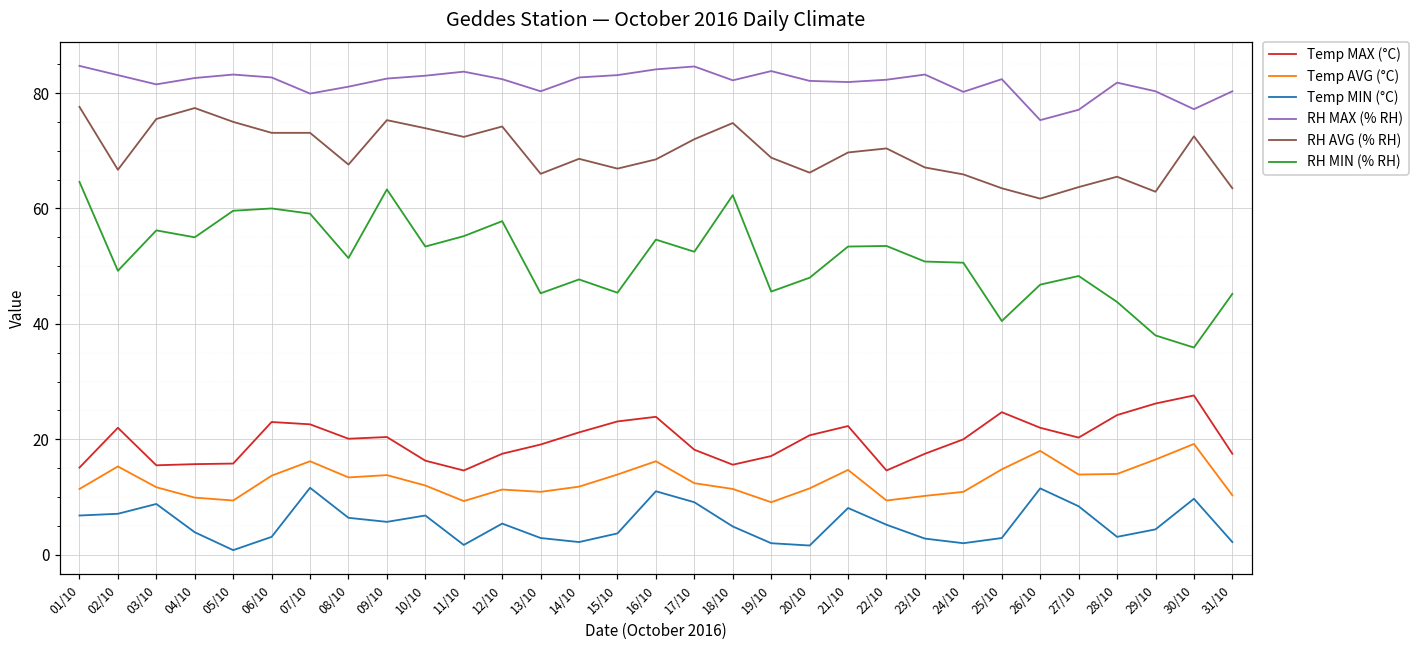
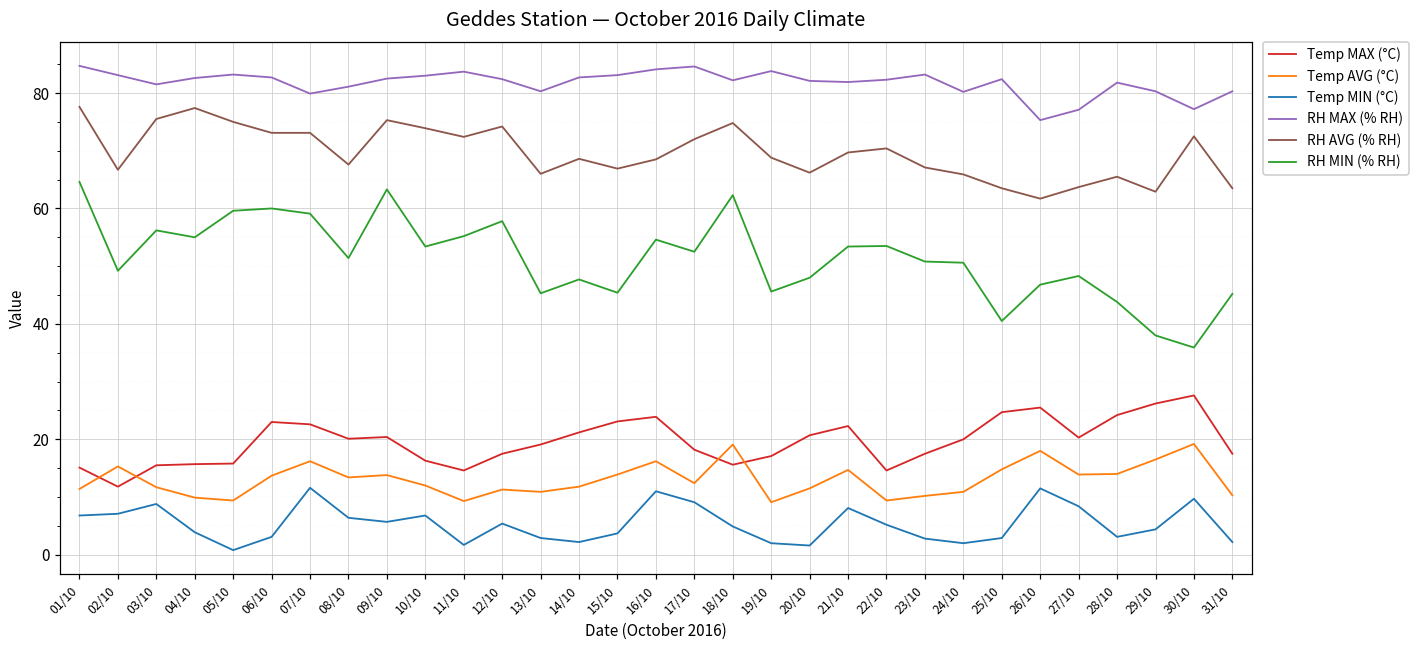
  {
    "Temp MAX (°C)": {
      "01/10": 15,
-     "02/10": 22,
+     "02/10": 12,
      "03/10": 16,
      "04/10": 16,
      "05/10": 16,
      "06/10": 23,
      "07/10": 23,
      "08/10": 20,
      "09/10": 20,
      "10/10": 16,
      "11/10": 15,
      "12/10": 18,
      "13/10": 19,
      "14/10": 21,
      "15/10": 23,
      "16/10": 24,
      "17/10": 18,
      "18/10": 16,
      "19/10": 17,
      "20/10": 21,
      "21/10": 22,
      "22/10": 15,
      "23/10": 18,
      "24/10": 20,
      "25/10": 25,
-     "26/10": 22,
+     "26/10": 26,
      "27/10": 20,
      "28/10": 24,
      "29/10": 26,
      "30/10": 28,
      "31/10": 18
    },
    "Temp AVG (°C)": {
      "01/10": 11,
      "02/10": 15,
      "03/10": 12,
      "04/10": 10,
      "05/10": 9,
      "06/10": 14,
      "07/10": 16,
      "08/10": 13,
      "09/10": 14,
      "10/10": 12,
      "11/10": 9,
      "12/10": 11,
      "13/10": 11,
      "14/10": 12,
      "15/10": 14,
      "16/10": 16,
      "17/10": 12,
-     "18/10": 11,
+     "18/10": 19,
      "19/10": 9,
      "20/10": 12,
      "21/10": 15,
      "22/10": 9,
      "23/10": 10,
      "24/10": 11,
      "25/10": 15,
      "26/10": 18,
      "27/10": 14,
      "28/10": 14,
      "29/10": 17,
      "30/10": 19,
      "31/10": 10
    },
    "Temp MIN (°C)": {
      "01/10": 7,
      "02/10": 7,
      "03/10": 9,
      "04/10": 4,
      "05/10": 1,
      "06/10": 3,
      "07/10": 12,
      "08/10": 6,
      "09/10": 6,
      "10/10": 7,
      "11/10": 2,
      "12/10": 5,
      "13/10": 3,
      "14/10": 2,
      "15/10": 4,
      "16/10": 11,
      "17/10": 9,
      "18/10": 5,
      "19/10": 2,
      "20/10": 2,
      "21/10": 8,
      "22/10": 5,
      "23/10": 3,
      "24/10": 2,
      "25/10": 3,
      "26/10": 12,
      "27/10": 8,
      "28/10": 3,
      "29/10": 4,
      "30/10": 10,
      "31/10": 2
    },
    "RH MAX (% RH)": {
      "01/10": 85,
      "02/10": 83,
      "03/10": 82,
      "04/10": 83,
      "05/10": 83,
      "06/10": 83,
      "07/10": 80,
      "08/10": 81,
      "09/10": 83,
      "10/10": 83,
      "11/10": 84,
      "12/10": 82,
      "13/10": 80,
      "14/10": 83,
      "15/10": 83,
      "16/10": 84,
      "17/10": 85,
      "18/10": 82,
      "19/10": 84,
      "20/10": 82,
      "21/10": 82,
      "22/10": 82,
      "23/10": 83,
      "24/10": 80,
      "25/10": 82,
      "26/10": 75,
      "27/10": 77,
      "28/10": 82,
      "29/10": 80,
      "30/10": 77,
      "31/10": 80
    },
    "RH AVG (% RH)": {
      "01/10": 78,
      "02/10": 67,
      "03/10": 76,
      "04/10": 77,
      "05/10": 75,
      "06/10": 73,
      "07/10": 73,
      "08/10": 68,
      "09/10": 75,
      "10/10": 74,
      "11/10": 72,
      "12/10": 74,
      "13/10": 66,
      "14/10": 69,
      "15/10": 67,
      "16/10": 69,
      "17/10": 72,
      "18/10": 75,
      "19/10": 69,
      "20/10": 66,
      "21/10": 70,
      "22/10": 70,
      "23/10": 67,
      "24/10": 66,
      "25/10": 64,
      "26/10": 62,
      "27/10": 64,
      "28/10": 66,
      "29/10": 63,
      "30/10": 73,
      "31/10": 64
    },
    "RH MIN (% RH)": {
      "01/10": 65,
      "02/10": 49,
      "03/10": 56,
      "04/10": 55,
      "05/10": 60,
      "06/10": 60,
      "07/10": 59,
      "08/10": 51,
      "09/10": 63,
      "10/10": 53,
      "11/10": 55,
      "12/10": 58,
      "13/10": 45,
      "14/10": 48,
      "15/10": 45,
      "16/10": 55,
      "17/10": 53,
      "18/10": 62,
      "19/10": 46,
      "20/10": 48,
      "21/10": 53,
      "22/10": 54,
      "23/10": 51,
      "24/10": 51,
      "25/10": 41,
      "26/10": 47,
      "27/10": 48,
      "28/10": 44,
      "29/10": 38,
      "30/10": 36,
      "31/10": 45
    }
  }
